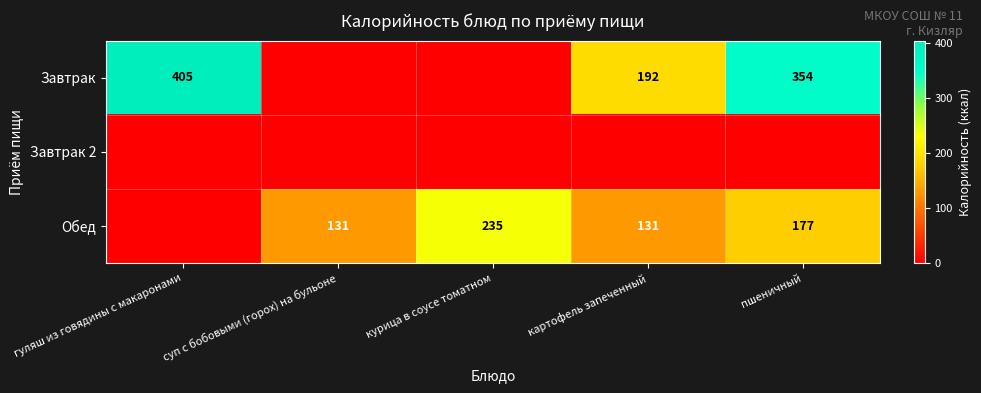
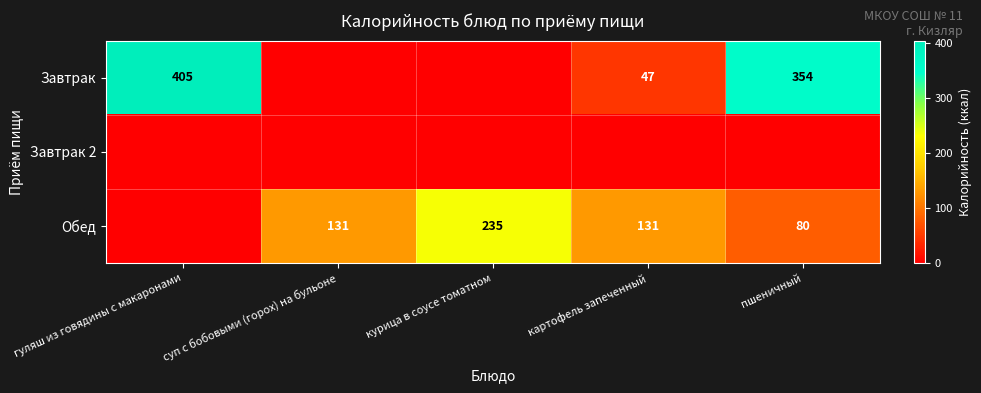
  {
    "Завтрак": {
      "гуляш из говядины с макаронами": 405,
-     "картофель запеченный": 192,
+     "картофель запеченный": 47,
      "пшеничный": 354
    },
    "Обед": {
      "суп с бобовыми (горох) на бульоне": 131,
      "курица в соусе томатном": 235,
      "картофель запеченный": 131,
-     "пшеничный": 177
+     "пшеничный": 80
    }
  }
